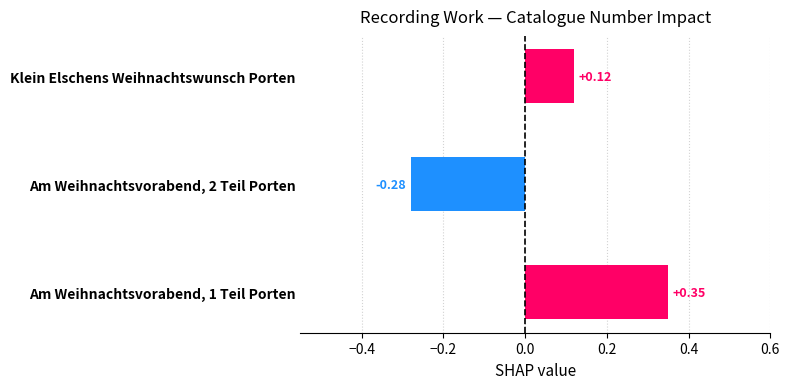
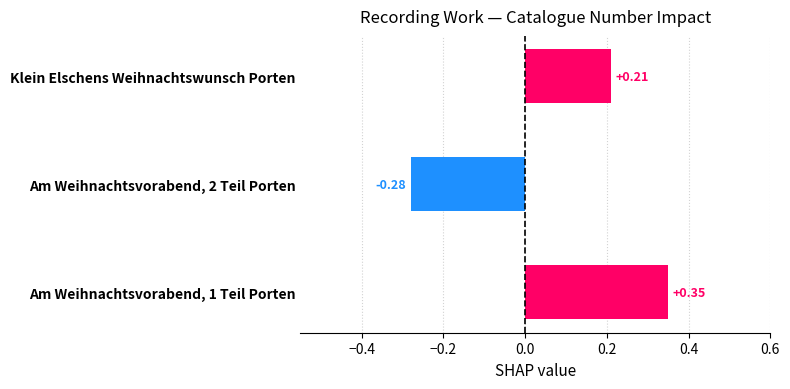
  {
-   "Klein Elschens Weihnachtswunsch Porten": "+0.12",
+   "Klein Elschens Weihnachtswunsch Porten": "+0.21",
    "Am Weihnachtsvorabend, 2 Teil Porten": "-0.28",
    "Am Weihnachtsvorabend, 1 Teil Porten": "+0.35"
  }
